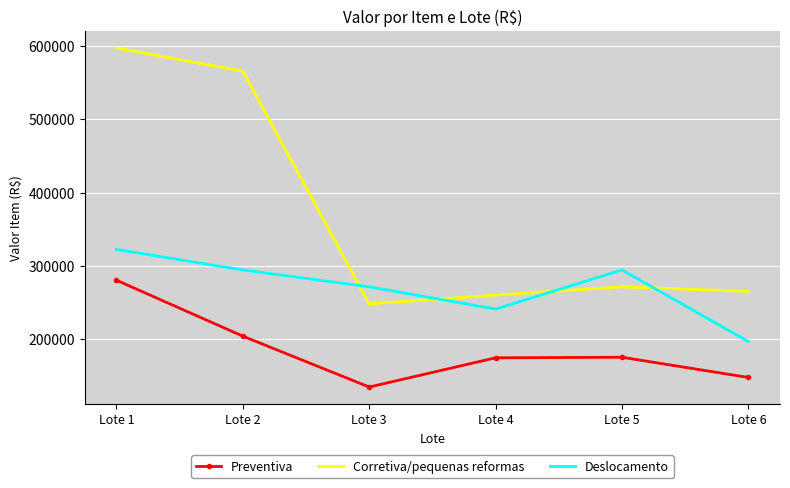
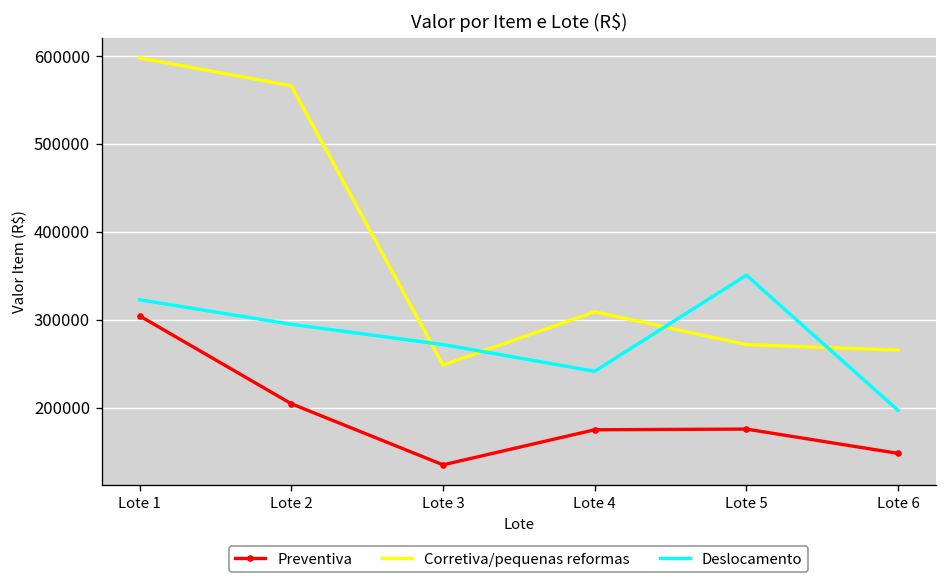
  {
    "Preventiva": {
-     "Lote 1": 280000,
+     "Lote 1": 300000,
      "Lote 2": 200000,
      "Lote 3": 130000,
      "Lote 4": 170000,
      "Lote 5": 180000,
      "Lote 6": 150000
    },
    "Corretiva/pequenas reformas": {
      "Lote 1": 600000,
      "Lote 2": 570000,
      "Lote 3": 250000,
-     "Lote 4": 260000,
+     "Lote 4": 310000,
      "Lote 5": 270000,
      "Lote 6": 270000
    },
    "Deslocamento": {
      "Lote 1": 320000,
      "Lote 2": 290000,
      "Lote 3": 270000,
      "Lote 4": 240000,
-     "Lote 5": 290000,
+     "Lote 5": 350000,
      "Lote 6": 200000
    }
  }
